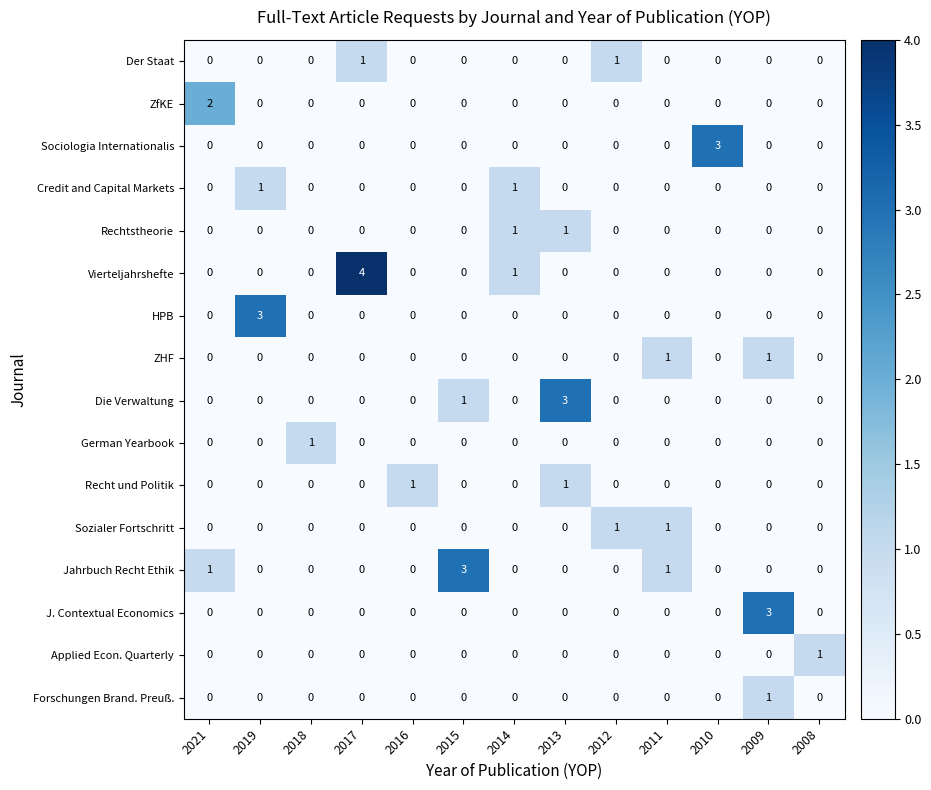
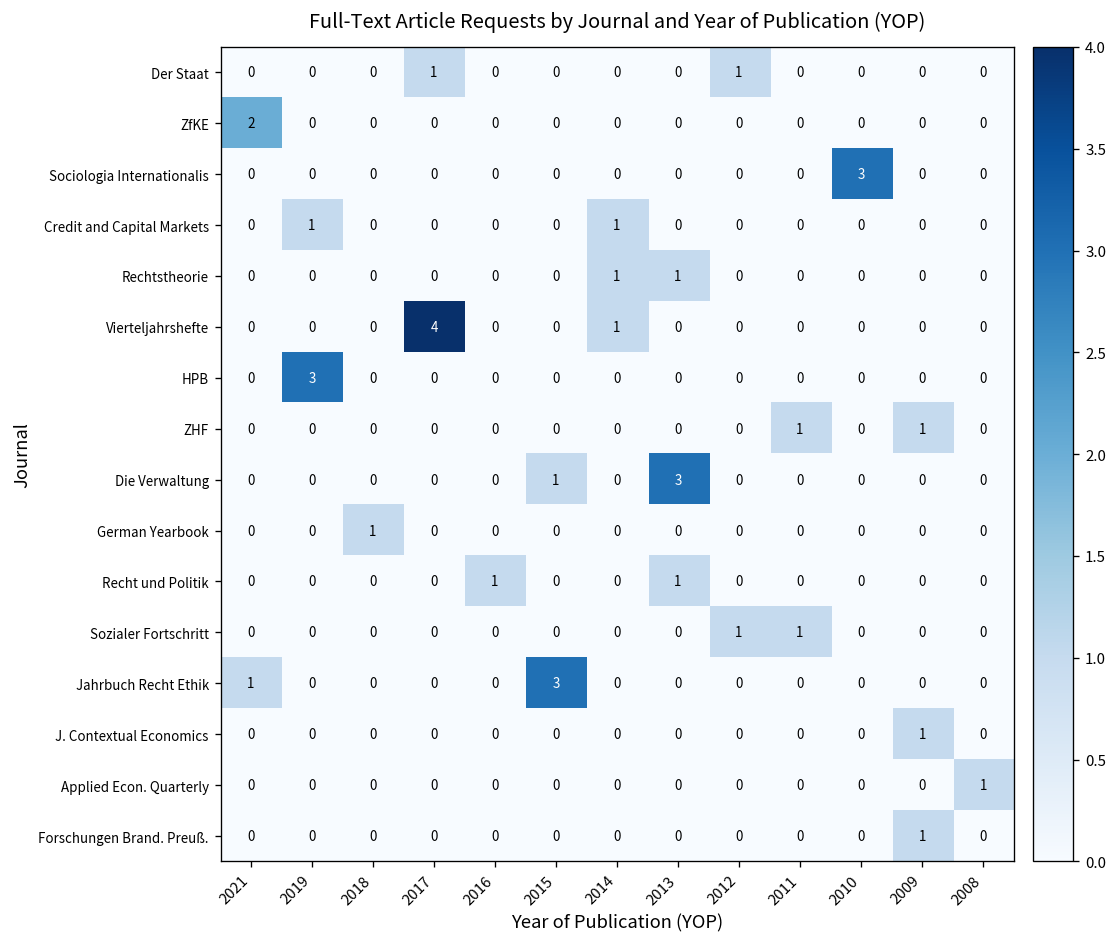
  {
    "Jahrbuch Recht Ethik": {
      "2021": 1,
      "2019": 0,
      "2018": 0,
      "2017": 0,
      "2016": 0,
      "2015": 3,
      "2014": 0,
      "2013": 0,
      "2012": 0,
-     "2011": 1,
+     "2011": 0,
      "2010": 0,
      "2009": 0,
      "2008": 0
    },
    "J. Contextual Economics": {
      "2021": 0,
      "2019": 0,
      "2018": 0,
      "2017": 0,
      "2016": 0,
      "2015": 0,
      "2014": 0,
      "2013": 0,
      "2012": 0,
      "2011": 0,
      "2010": 0,
-     "2009": 3,
+     "2009": 1,
      "2008": 0
    }
  }
